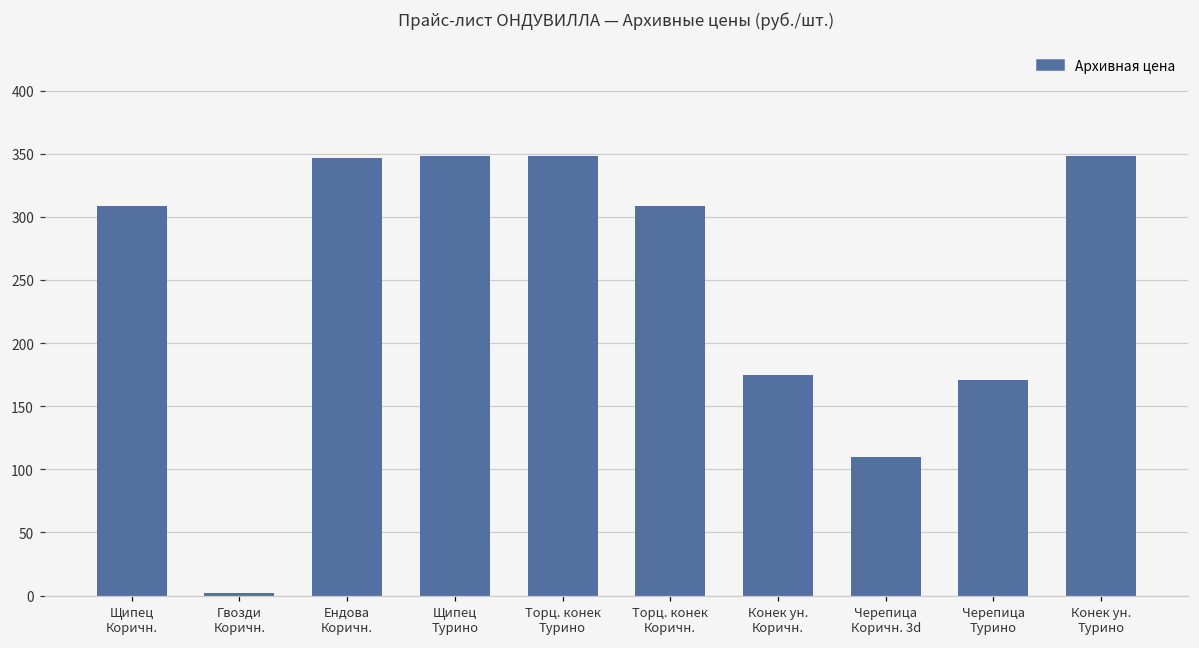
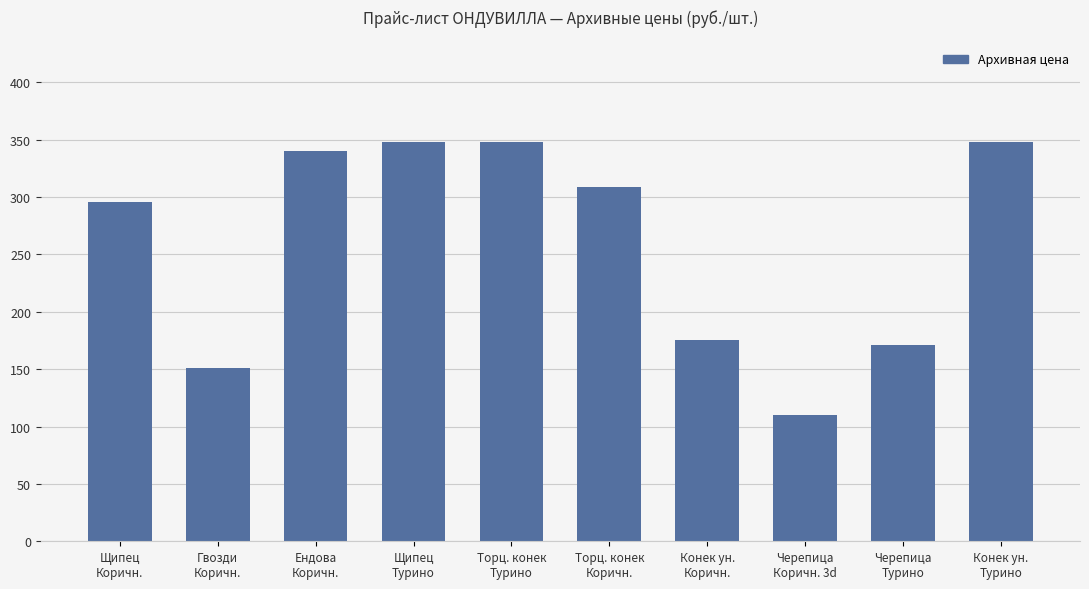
  {
-   "Щипец Коричн.": 309,
-   "Гвозди Коричн.": 2,
-   "Ендова Коричн.": 347,
+   "Щипец Коричн.": 296,
+   "Гвозди Коричн.": 151,
+   "Ендова Коричн.": 340,
    "Щипец Турино": 348,
    "Торц. конек Турино": 348,
    "Торц. конек Коричн.": 309,
    "Конек ун. Коричн.": 175,
    "Черепица Коричн. 3d": 110,
    "Черепица Турино": 171,
    "Конек ун. Турино": 348
  }
